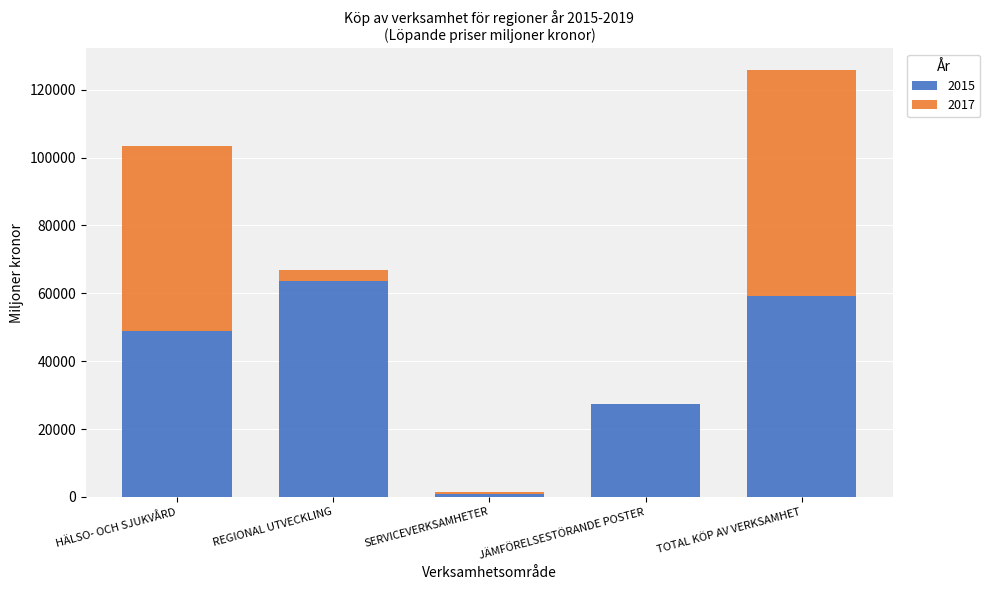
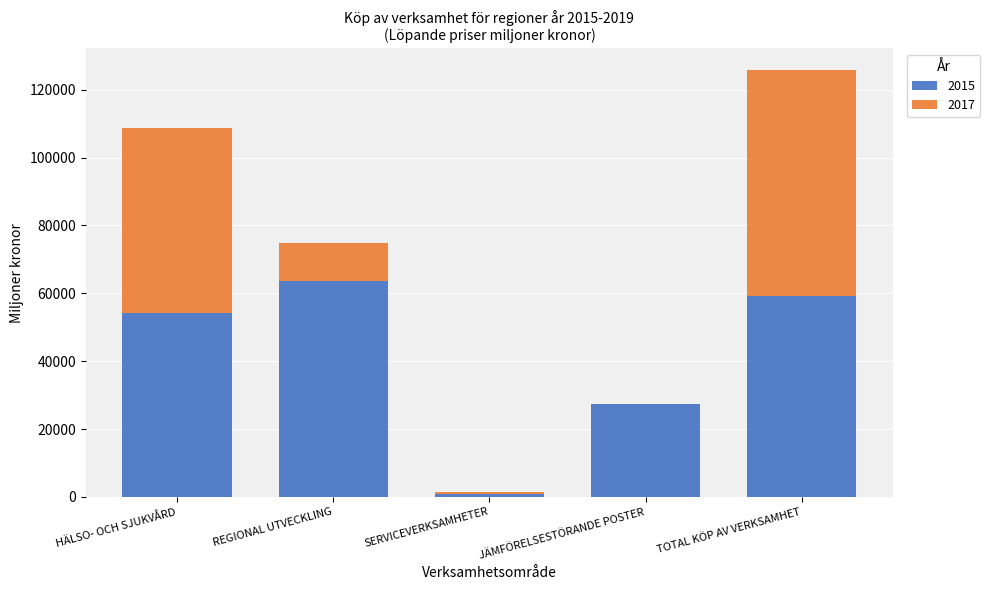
  {
    "2015": {
-     "HÄLSO- OCH SJUKVÅRD": 49000,
+     "HÄLSO- OCH SJUKVÅRD": 54000,
      "REGIONAL UTVECKLING": 64000,
      "SERVICEVERKSAMHETER": 1000,
      "JÄMFÖRELSESTÖRANDE POSTER": 27000,
      "TOTAL KÖP AV VERKSAMHET": 59000
    },
    "2017": {
      "HÄLSO- OCH SJUKVÅRD": 55000,
-     "REGIONAL UTVECKLING": 3000,
+     "REGIONAL UTVECKLING": 11000,
      "TOTAL KÖP AV VERKSAMHET": 67000
    }
  }
